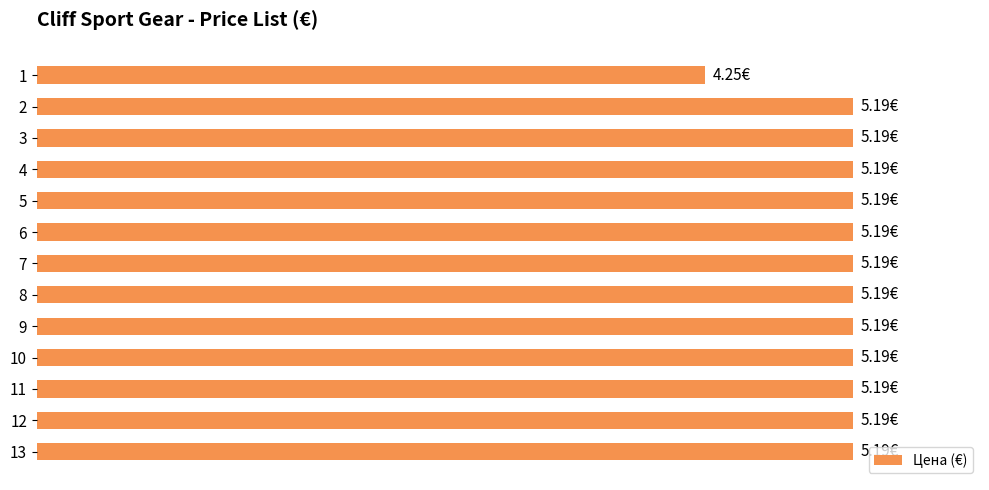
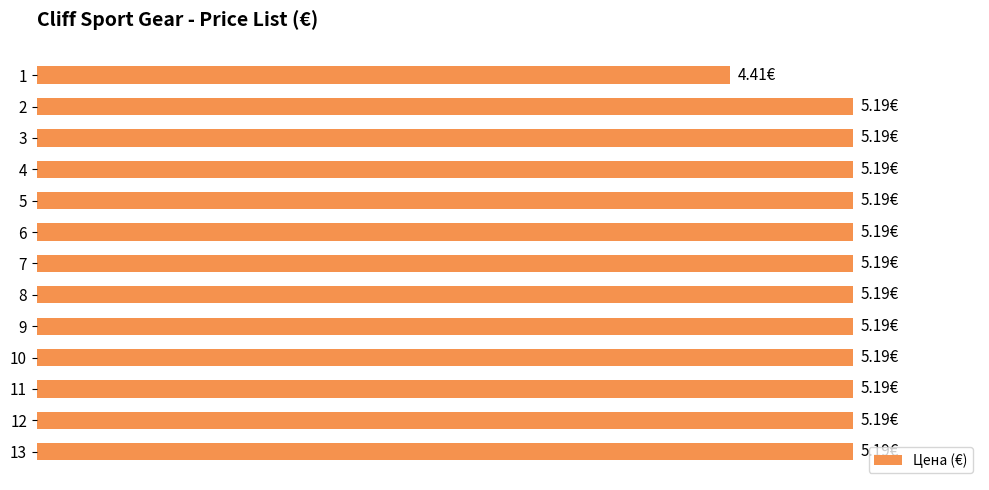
  {
-   "1": "4.25€",
+   "1": "4.41€",
    "2": "5.19€",
    "3": "5.19€",
    "4": "5.19€",
    "5": "5.19€",
    "6": "5.19€",
    "7": "5.19€",
    "8": "5.19€",
    "9": "5.19€",
    "10": "5.19€",
    "11": "5.19€",
    "12": "5.19€"
  }
